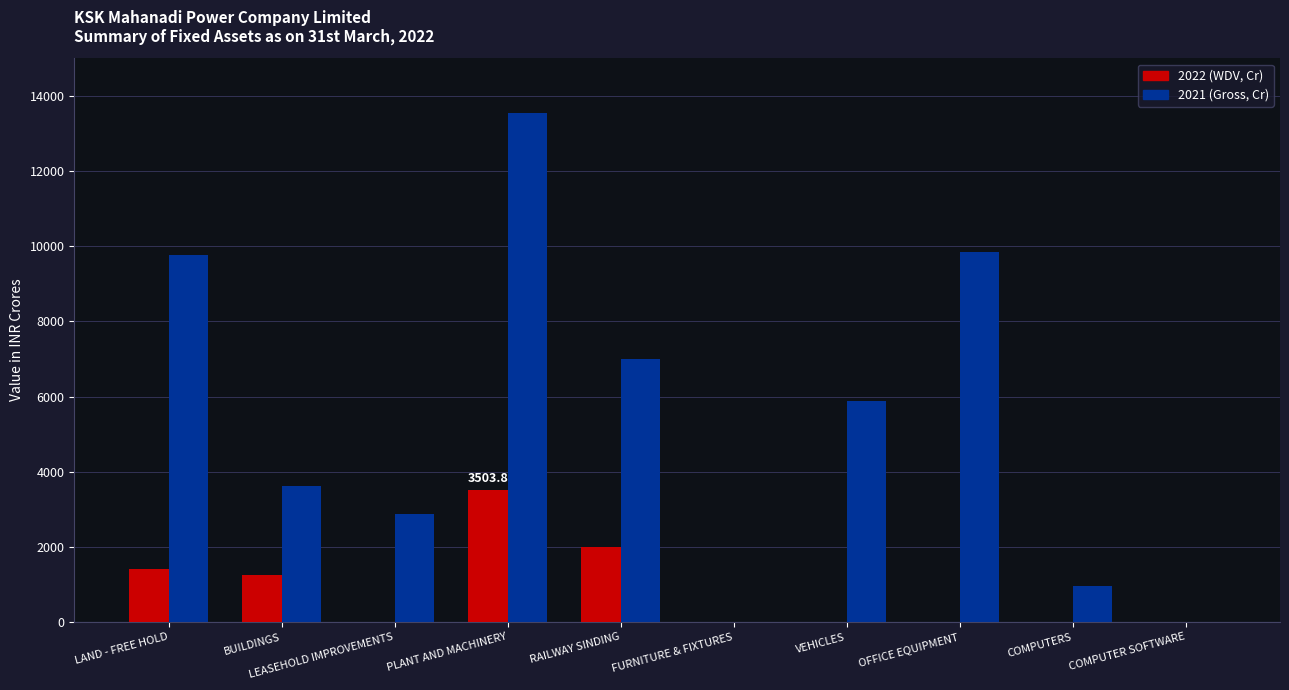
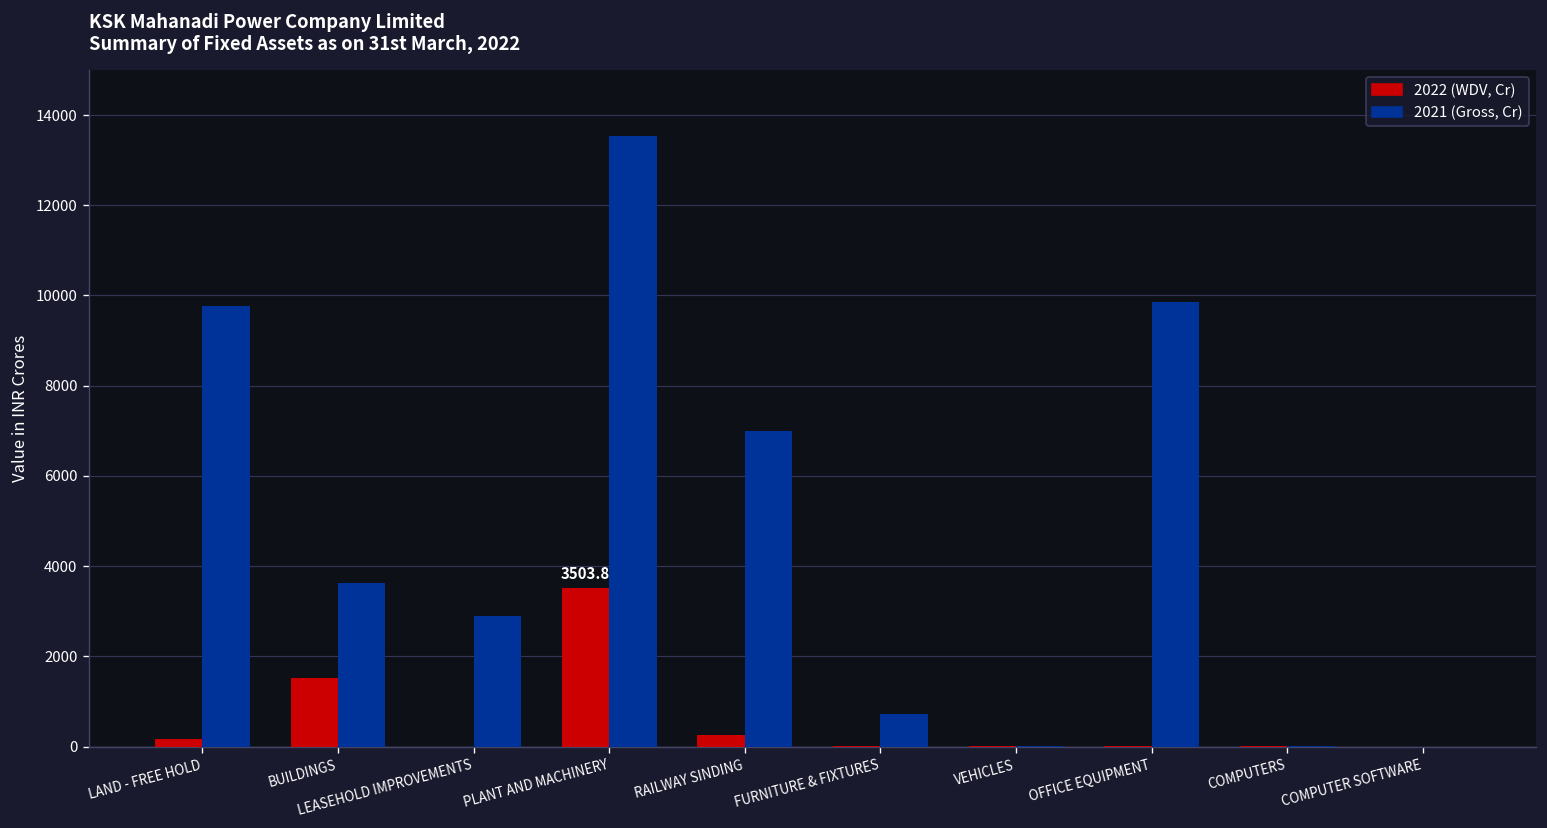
  {
    "2022 (WDV, Cr)": {
-     "LAND - FREE HOLD": 1400,
-     "BUILDINGS": 1300,
+     "LAND - FREE HOLD": 200,
+     "BUILDINGS": 1500,
      "LEASEHOLD IMPROVEMENTS": 0,
-     "RAILWAY SINDING": 2000,
+     "RAILWAY SINDING": 200,
      "COMPUTER SOFTWARE": 0
    },
    "2021 (Gross, Cr)": {
      "LAND - FREE HOLD": 9800,
      "BUILDINGS": 3600,
      "LEASEHOLD IMPROVEMENTS": 2900,
      "PLANT AND MACHINERY": 13500,
      "RAILWAY SINDING": 7000,
-     "FURNITURE & FIXTURES": 0,
-     "VEHICLES": 5900,
+     "FURNITURE & FIXTURES": 700,
+     "VEHICLES": 0,
      "OFFICE EQUIPMENT": 9800,
-     "COMPUTERS": 1000
+     "COMPUTERS": 0
    }
  }
